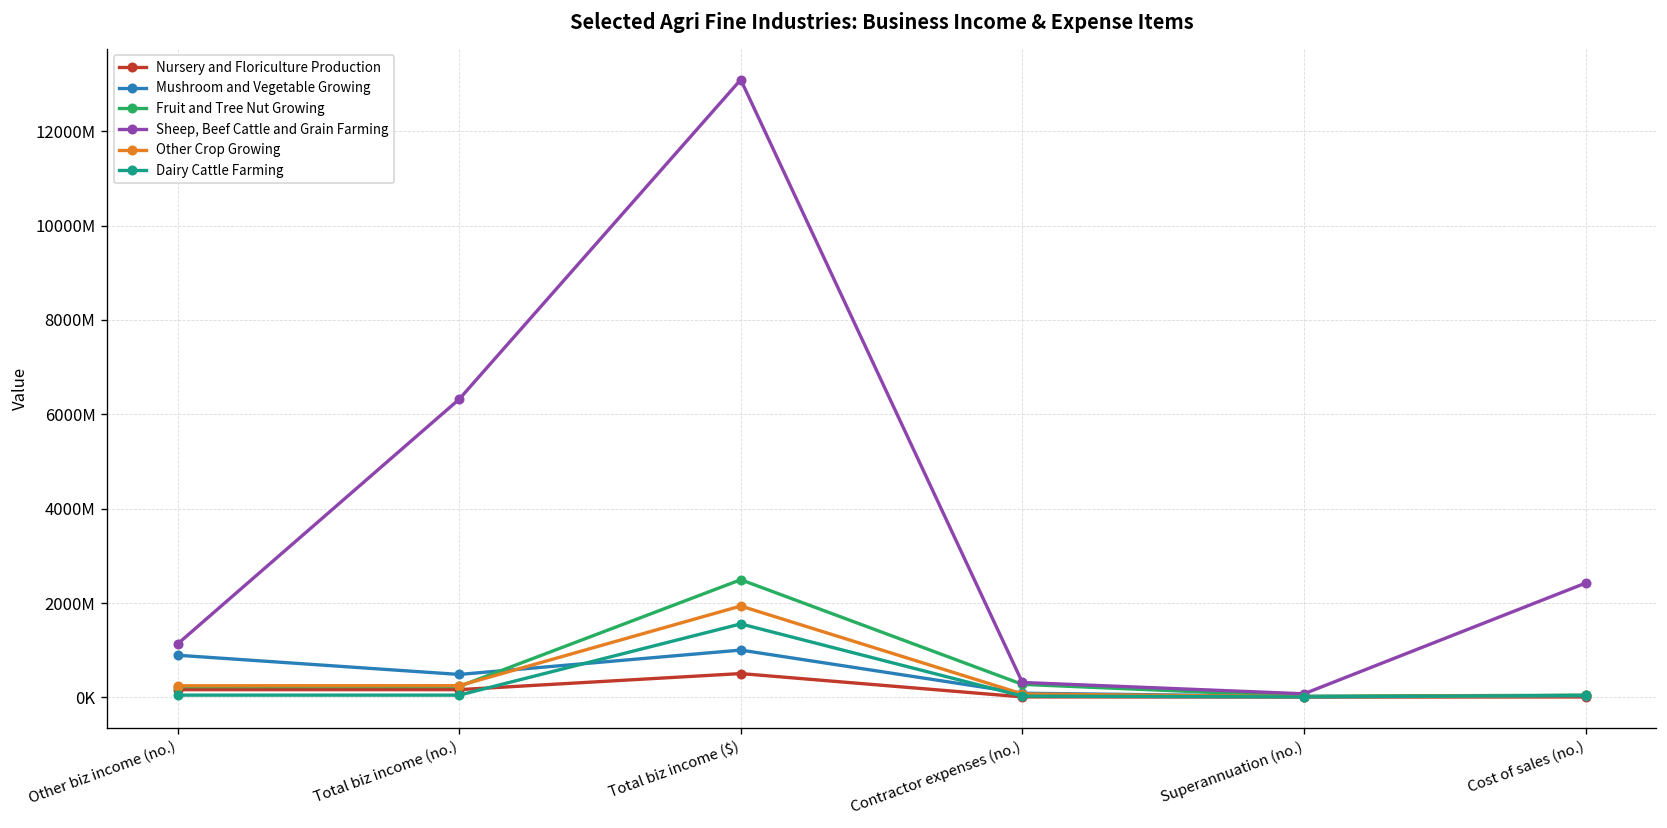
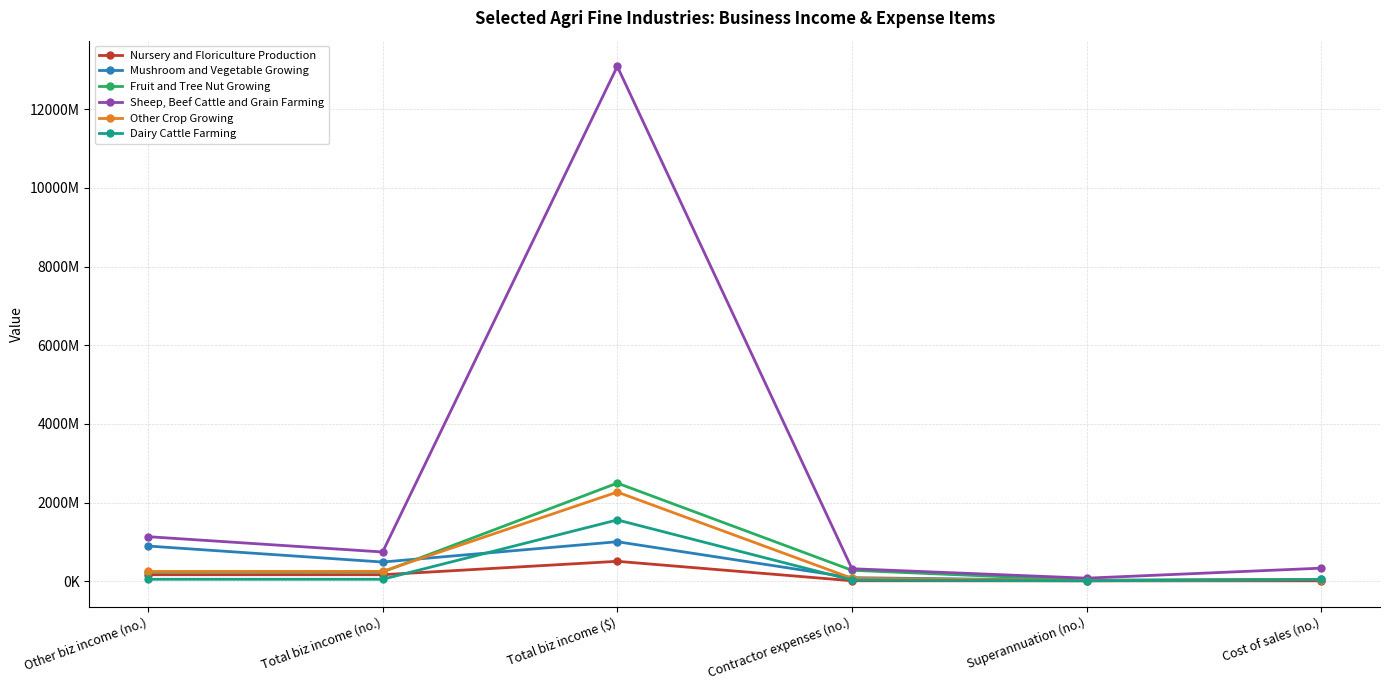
  {
    "Nursery and Floriculture Production": {
      "Total biz income (no.)": 200000000,
      "Total biz income ($)": 500000000
    },
    "Mushroom and Vegetable Growing": {
      "Other biz income (no.)": 900000000,
      "Total biz income (no.)": 500000000,
      "Total biz income ($)": 1000000000
    },
    "Sheep, Beef Cattle and Grain Farming": {
      "Other biz income (no.)": 1100000000,
-     "Total biz income (no.)": 6300000000,
+     "Total biz income (no.)": 700000000,
      "Total biz income ($)": 13100000000,
-     "Cost of sales (no.)": 2400000000
+     "Cost of sales (no.)": 300000000
    },
    "Other Crop Growing": {
-     "Total biz income ($)": 1900000000
+     "Total biz income ($)": 2300000000
    }
  }
